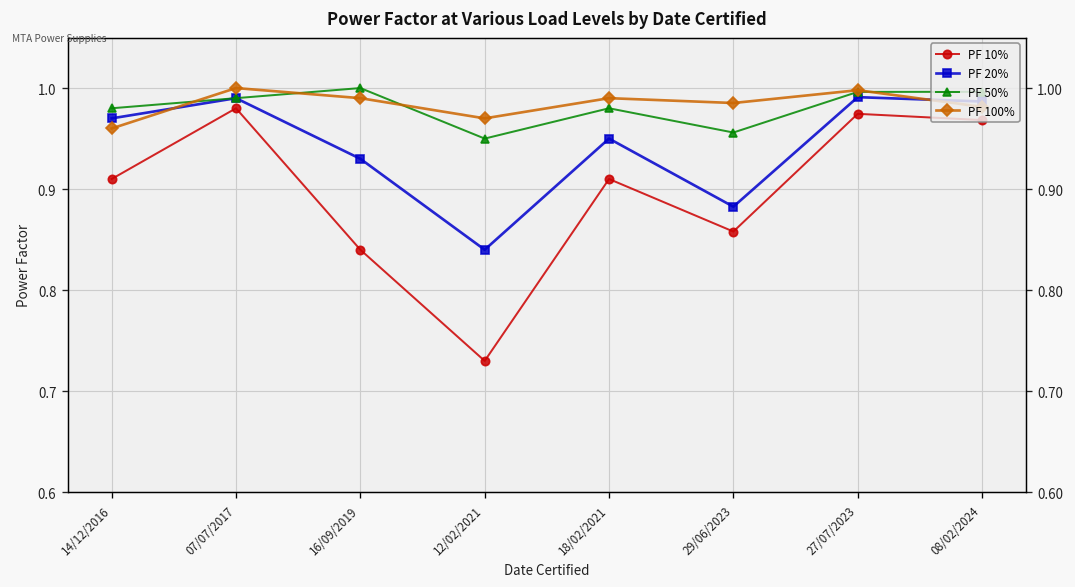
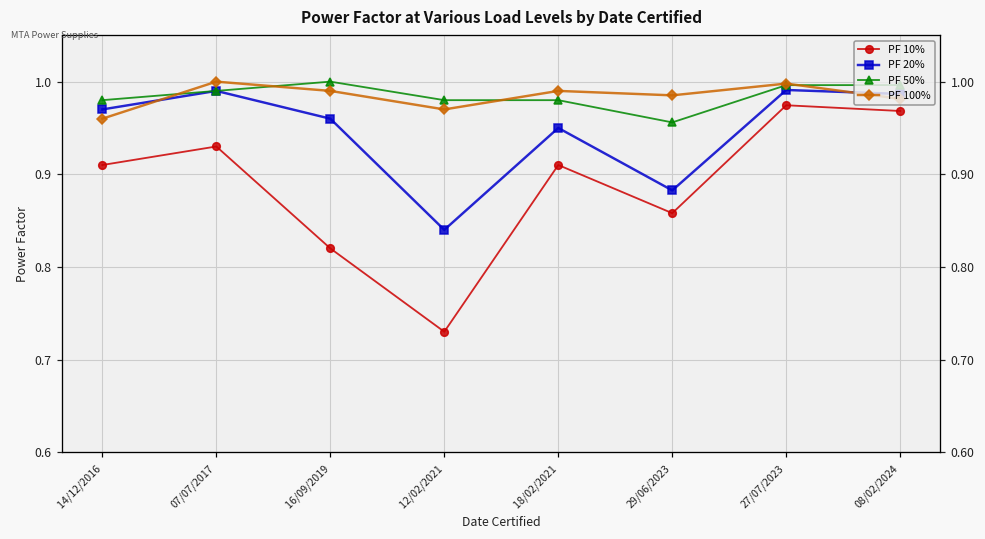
  {
    "PF 10%": {
      "14/12/2016": 0.91,
-     "07/07/2017": 0.98,
-     "16/09/2019": 0.84,
+     "07/07/2017": 0.93,
+     "16/09/2019": 0.82,
      "12/02/2021": 0.73,
      "18/02/2021": 0.91,
      "29/06/2023": 0.86,
      "27/07/2023": 0.97,
      "08/02/2024": 0.97
    },
    "PF 20%": {
      "14/12/2016": 0.97,
-     "16/09/2019": 0.93,
+     "16/09/2019": 0.96,
      "12/02/2021": 0.84,
      "18/02/2021": 0.95,
      "29/06/2023": 0.88,
      "27/07/2023": 0.99
    },
    "PF 50%": {
      "14/12/2016": 0.98,
      "16/09/2019": 1.00,
-     "12/02/2021": 0.95,
+     "12/02/2021": 0.98,
      "18/02/2021": 0.98,
      "29/06/2023": 0.96
    },
    "PF 100%": {
      "14/12/2016": 0.96,
      "07/07/2017": 1.00,
      "16/09/2019": 0.99,
      "12/02/2021": 0.97,
      "18/02/2021": 0.99,
      "29/06/2023": 0.99
    }
  }
